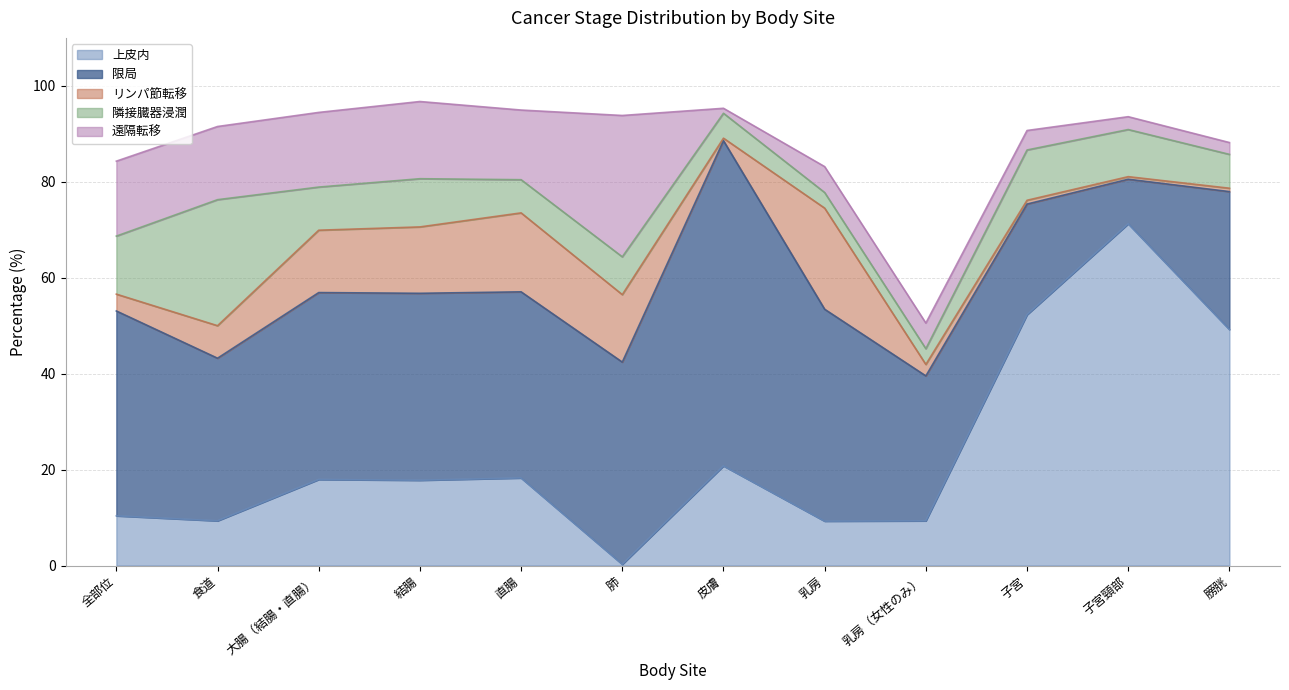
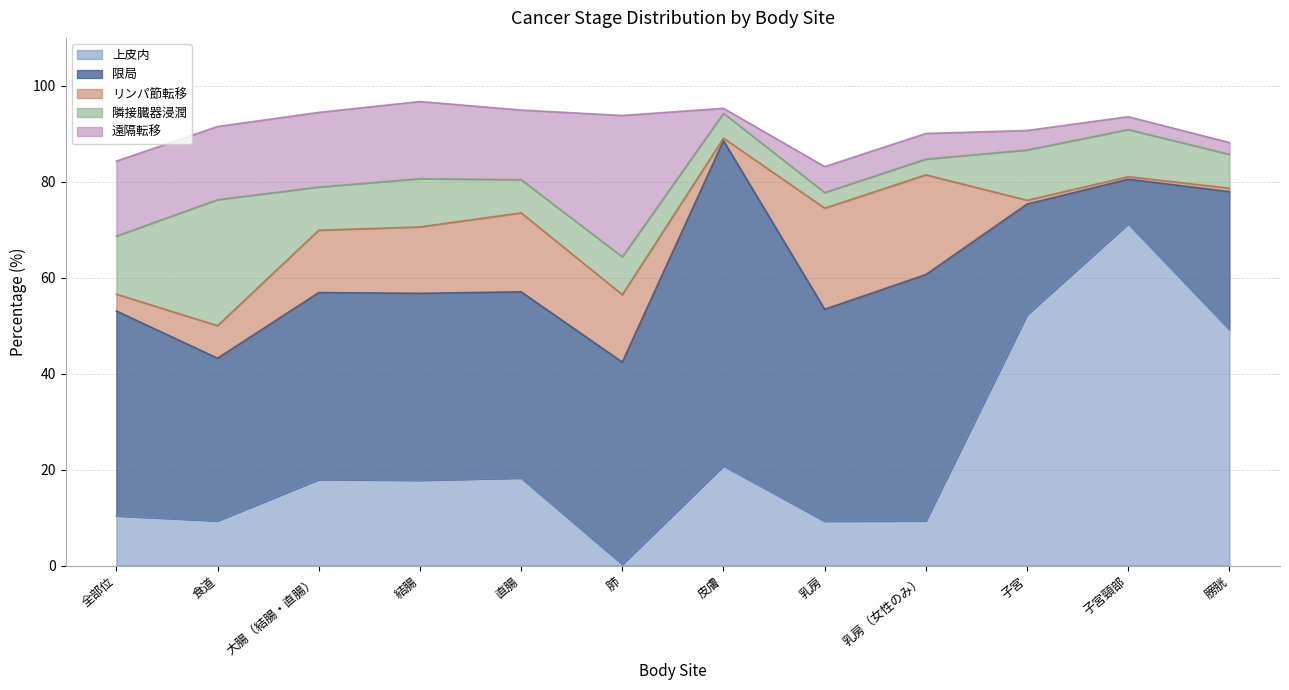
  {
    "限局": {
      "全部位": 43,
      "食道": 34,
      "大腸（結腸・直腸）": 39,
      "結腸": 39,
      "直腸": 39,
      "肺": 42,
      "乳房": 44,
-     "乳房（女性のみ）": 30,
+     "乳房（女性のみ）": 51,
      "子宮": 23,
      "膀胱": 29
    },
    "リンパ節転移": {
      "全部位": 4,
      "食道": 7,
      "大腸（結腸・直腸）": 13,
      "結腸": 14,
      "直腸": 16,
      "肺": 14,
      "乳房": 21,
-     "乳房（女性のみ）": 2,
+     "乳房（女性のみ）": 21,
      "子宮": 1,
      "膀胱": 1
    }
  }
